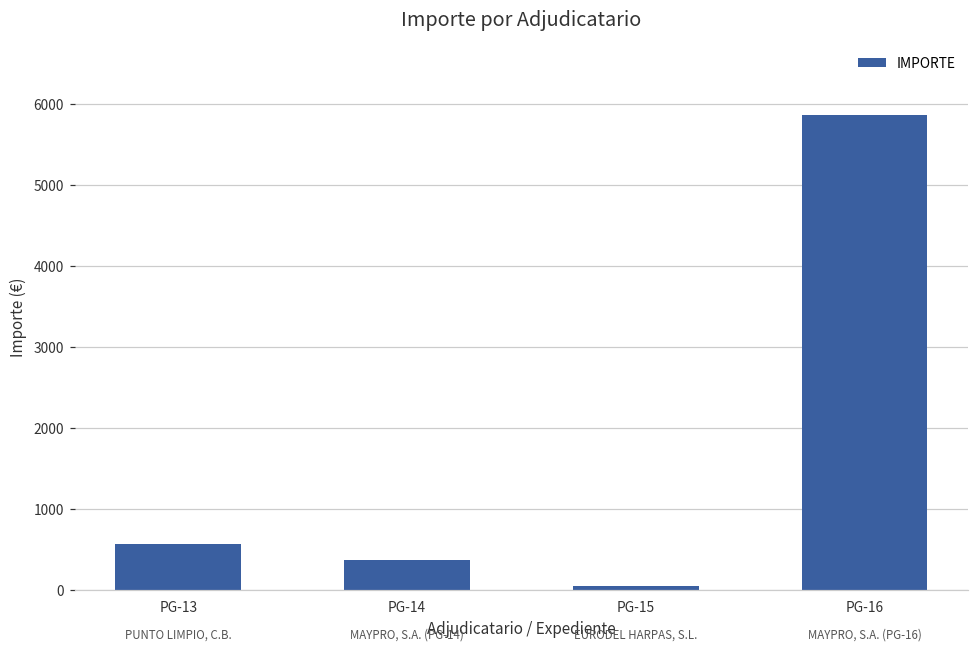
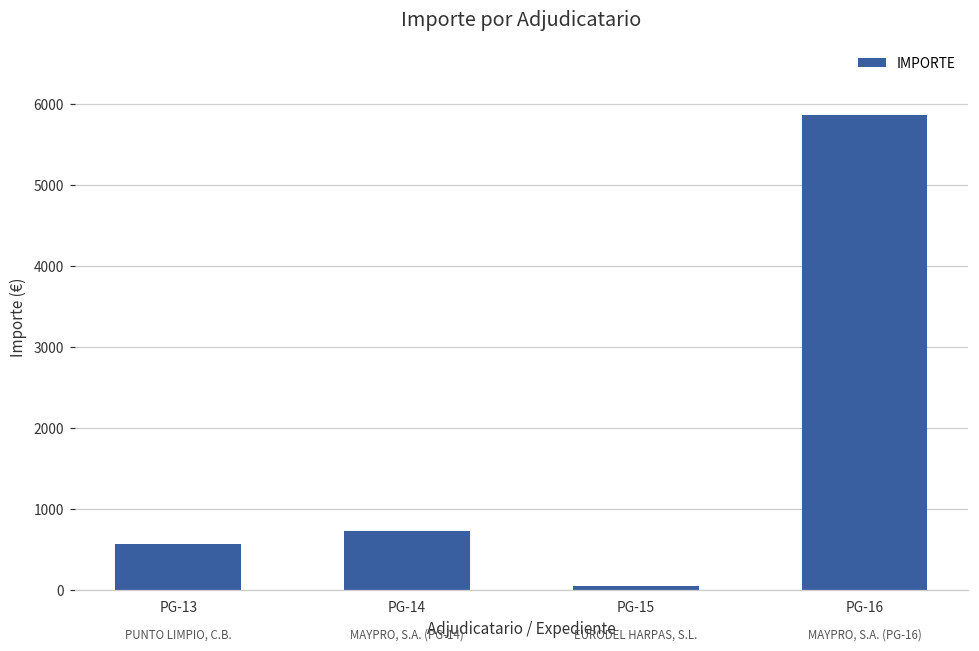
  {
    "PG-13": 600,
-   "PG-14": 400,
+   "PG-14": 700,
    "PG-15": 100,
    "PG-16": 5900
  }
